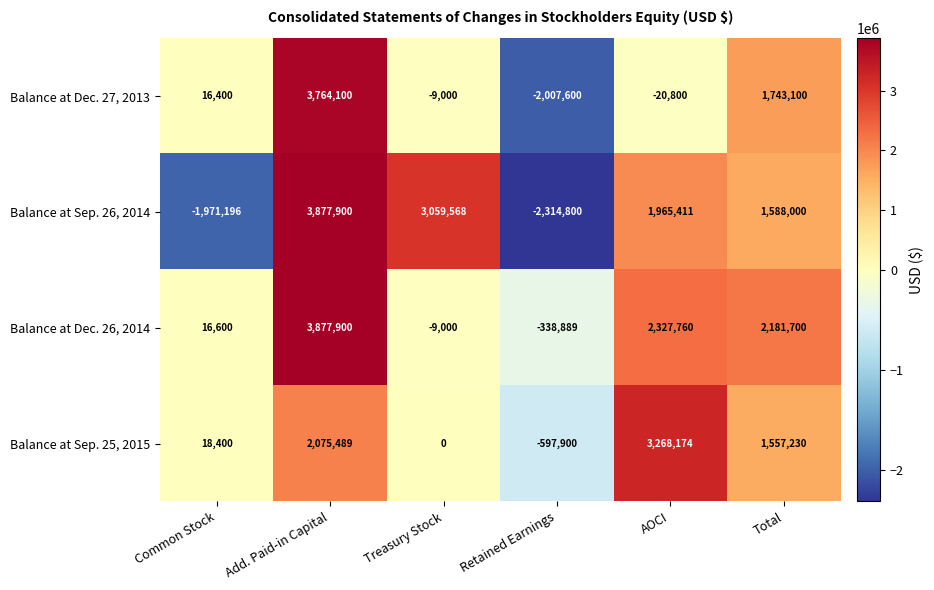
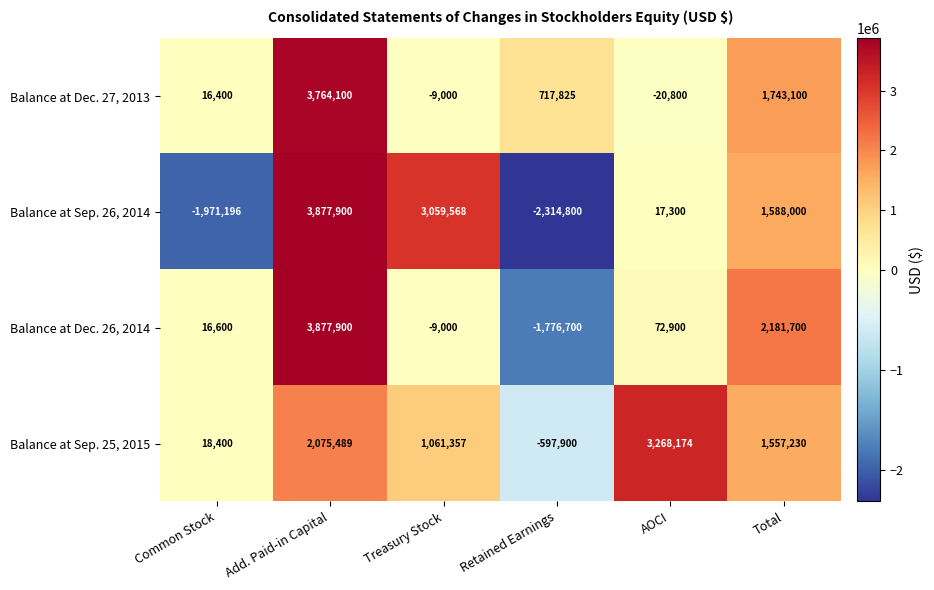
  {
    "Balance at Dec. 27, 2013": {
      "Common Stock": "16,400",
      "Add. Paid-in Capital": "3,764,100",
      "Treasury Stock": "-9,000",
-     "Retained Earnings": "-2,007,600",
+     "Retained Earnings": "717,825",
      "AOCI": "-20,800",
      "Total": "1,743,100"
    },
    "Balance at Sep. 26, 2014": {
      "Common Stock": "-1,971,196",
      "Add. Paid-in Capital": "3,877,900",
      "Treasury Stock": "3,059,568",
      "Retained Earnings": "-2,314,800",
-     "AOCI": "1,965,411",
+     "AOCI": "17,300",
      "Total": "1,588,000"
    },
    "Balance at Dec. 26, 2014": {
      "Common Stock": "16,600",
      "Add. Paid-in Capital": "3,877,900",
      "Treasury Stock": "-9,000",
-     "Retained Earnings": "-338,889",
-     "AOCI": "2,327,760",
+     "Retained Earnings": "-1,776,700",
+     "AOCI": "72,900",
      "Total": "2,181,700"
    },
    "Balance at Sep. 25, 2015": {
      "Common Stock": "18,400",
      "Add. Paid-in Capital": "2,075,489",
-     "Treasury Stock": "0",
+     "Treasury Stock": "1,061,357",
      "Retained Earnings": "-597,900",
      "AOCI": "3,268,174",
      "Total": "1,557,230"
    }
  }
